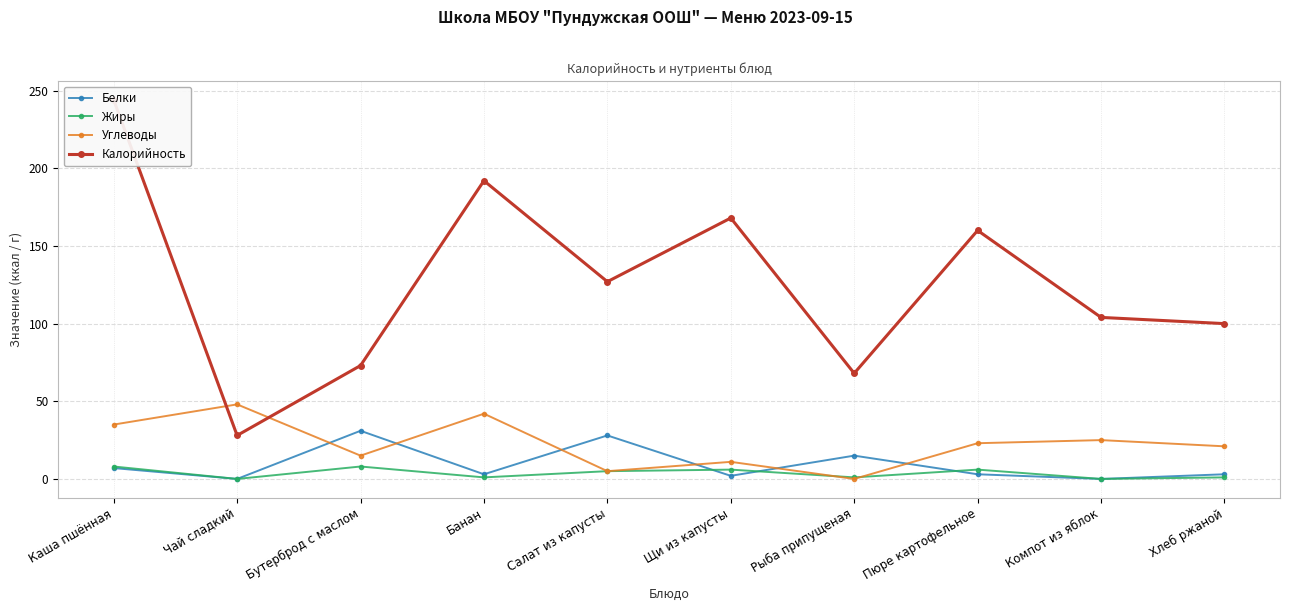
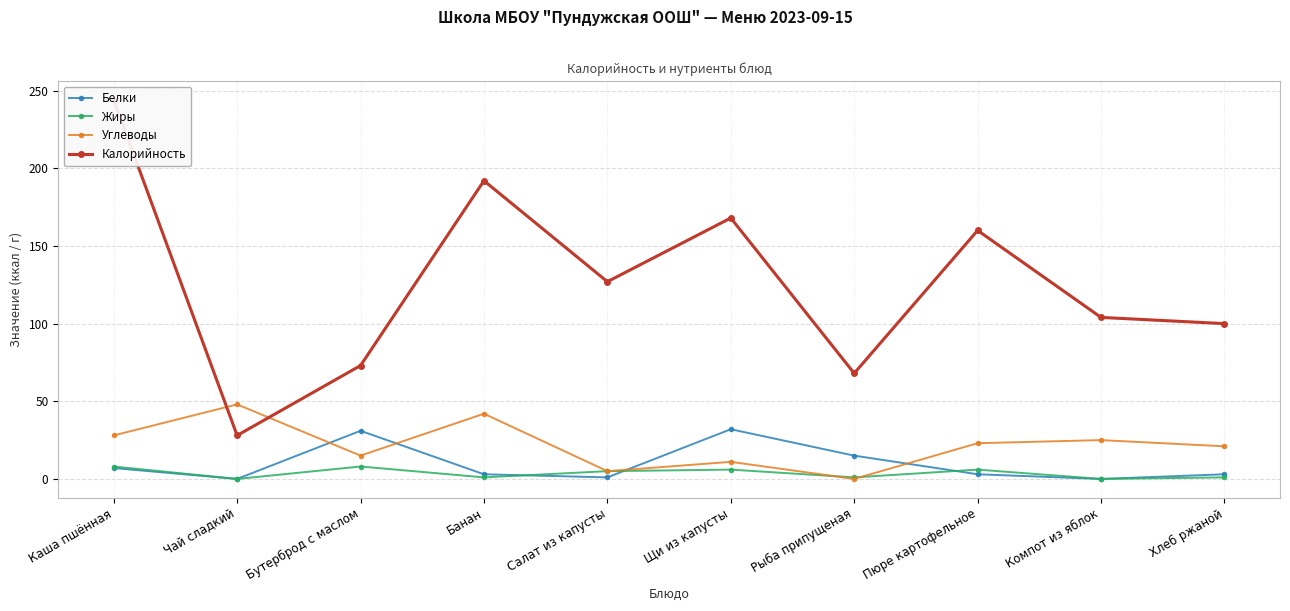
  {
    "Белки": {
      "Бутерброд с маслом": 31,
      "Банан": 3,
-     "Салат из капусты": 28,
-     "Щи из капусты": 2,
+     "Салат из капусты": 1,
+     "Щи из капусты": 32,
      "Рыба припущеная": 15,
      "Пюре картофельное": 3,
      "Хлеб ржаной": 3
    },
    "Жиры": {
      "Бутерброд с маслом": 8,
      "Банан": 1,
      "Щи из капусты": 6,
      "Пюре картофельное": 6,
      "Хлеб ржаной": 1
    },
    "Углеводы": {
-     "Каша пшённая": 35,
+     "Каша пшённая": 28,
      "Чай сладкий": 48,
      "Бутерброд с маслом": 15,
      "Банан": 42,
      "Щи из капусты": 11,
      "Пюре картофельное": 23,
      "Компот из яблок": 25,
      "Хлеб ржаной": 21
    },
    "Калорийность": {
      "Чай сладкий": 28,
      "Бутерброд с маслом": 73,
      "Банан": 192,
      "Салат из капусты": 127,
      "Щи из капусты": 168,
      "Рыба припущеная": 68,
      "Пюре картофельное": 160,
      "Компот из яблок": 104,
      "Хлеб ржаной": 100
    }
  }
